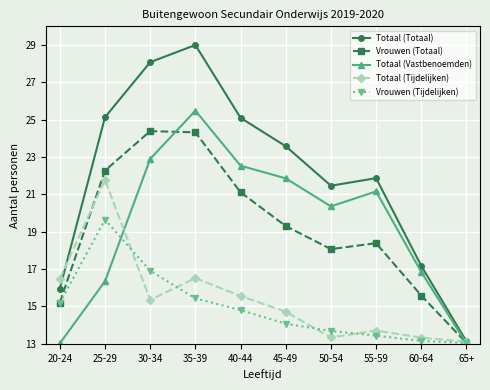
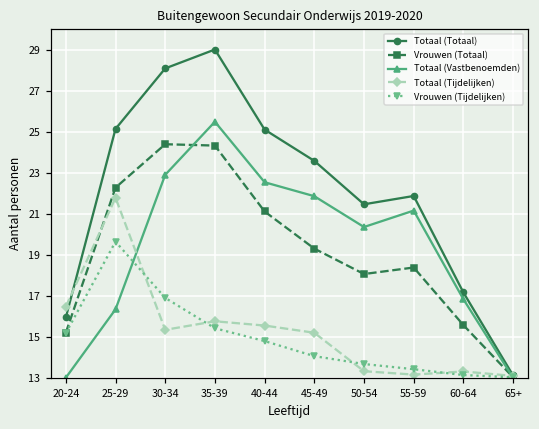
  {
    "Totaal (Tijdelijken)": {
      "20-24": 16.5,
      "25-29": 21.8,
      "30-34": 15.4,
-     "35-39": 16.5,
+     "35-39": 15.8,
      "40-44": 15.6,
-     "45-49": 14.7,
+     "45-49": 15.2,
      "50-54": 13.3,
-     "55-59": 13.7,
+     "55-59": 13.2,
      "60-64": 13.3
    }
  }
